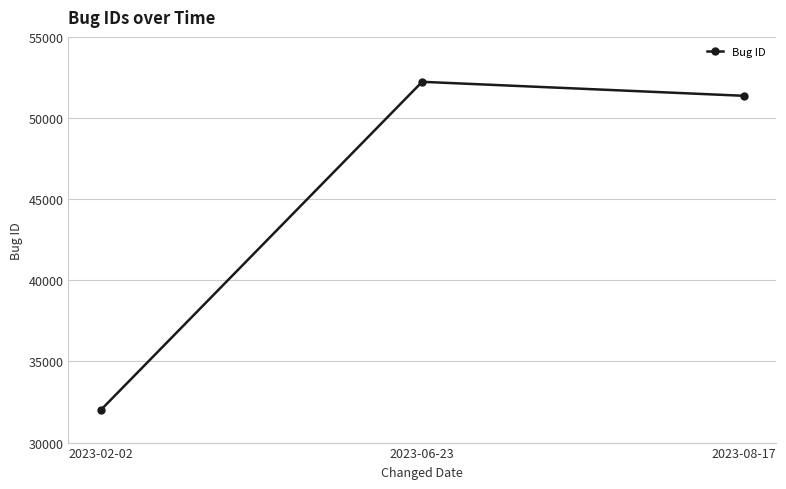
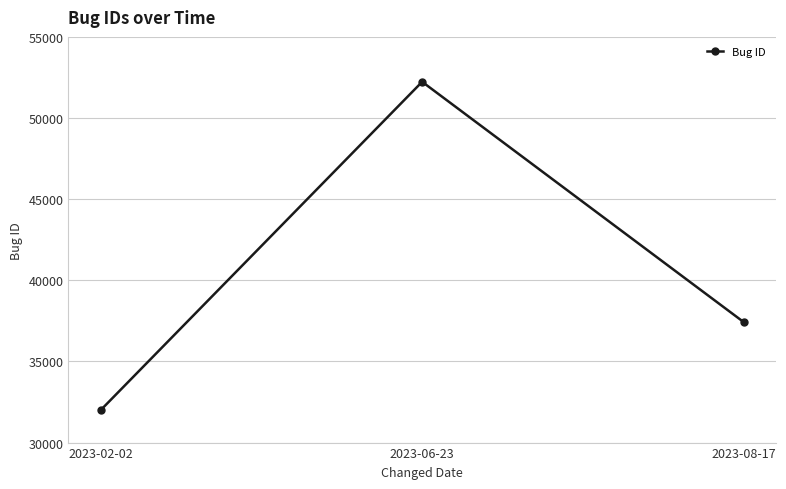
  {
    "2023-02-02": 32000,
    "2023-06-23": 52200,
-   "2023-08-17": 51400
+   "2023-08-17": 37400
  }
